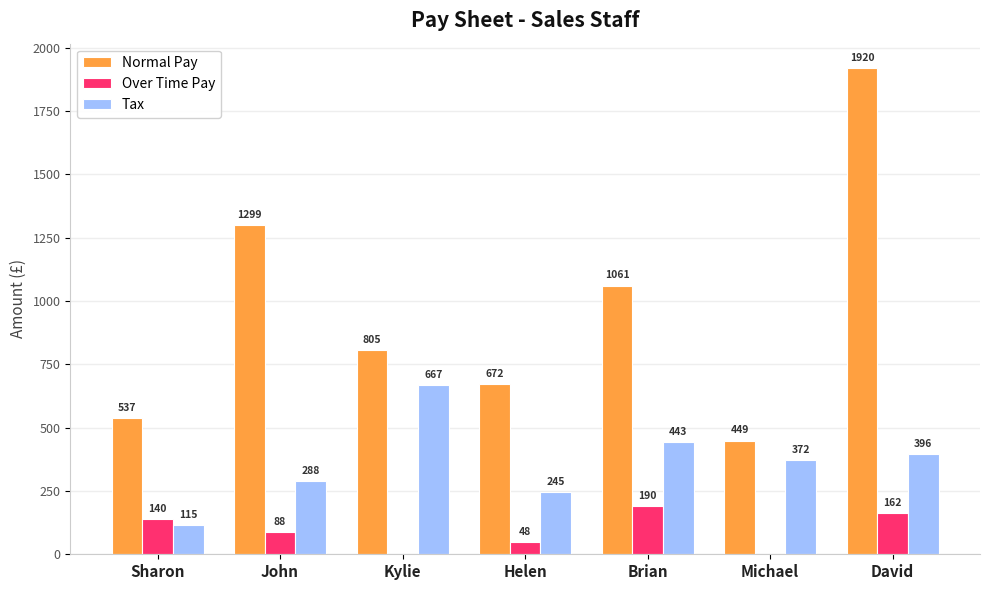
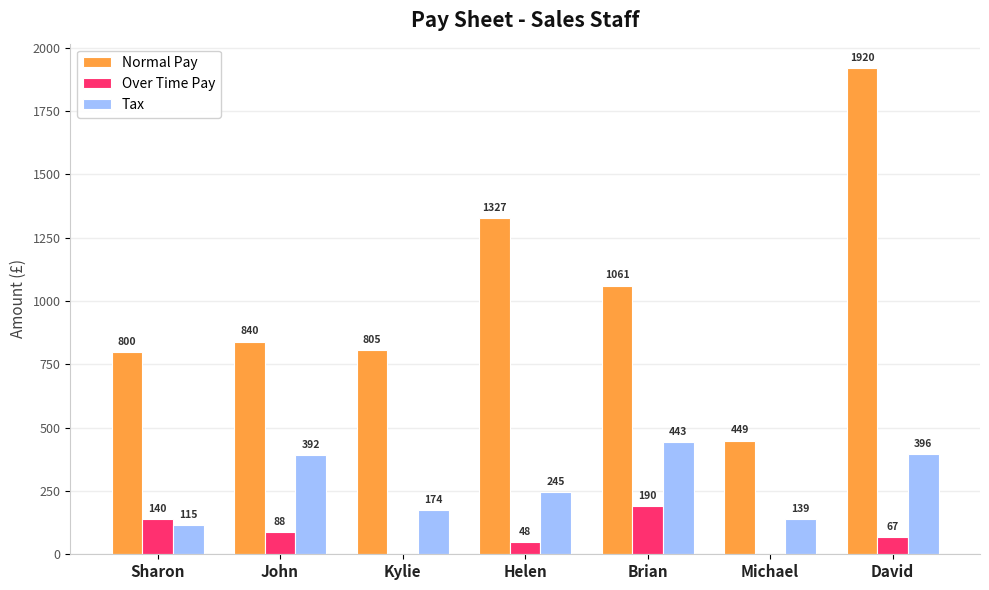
  {
    "Normal Pay": {
-     "Sharon": 537,
-     "John": 1299,
+     "Sharon": 800,
+     "John": 840,
      "Kylie": 805,
-     "Helen": 672,
+     "Helen": 1327,
      "Brian": 1061,
      "Michael": 449,
      "David": 1920
    },
    "Over Time Pay": {
      "Sharon": 140,
      "John": 88,
      "Helen": 48,
      "Brian": 190,
-     "David": 162
+     "David": 67
    },
    "Tax": {
      "Sharon": 115,
-     "John": 288,
-     "Kylie": 667,
+     "John": 392,
+     "Kylie": 174,
      "Helen": 245,
      "Brian": 443,
-     "Michael": 372,
+     "Michael": 139,
      "David": 396
    }
  }
